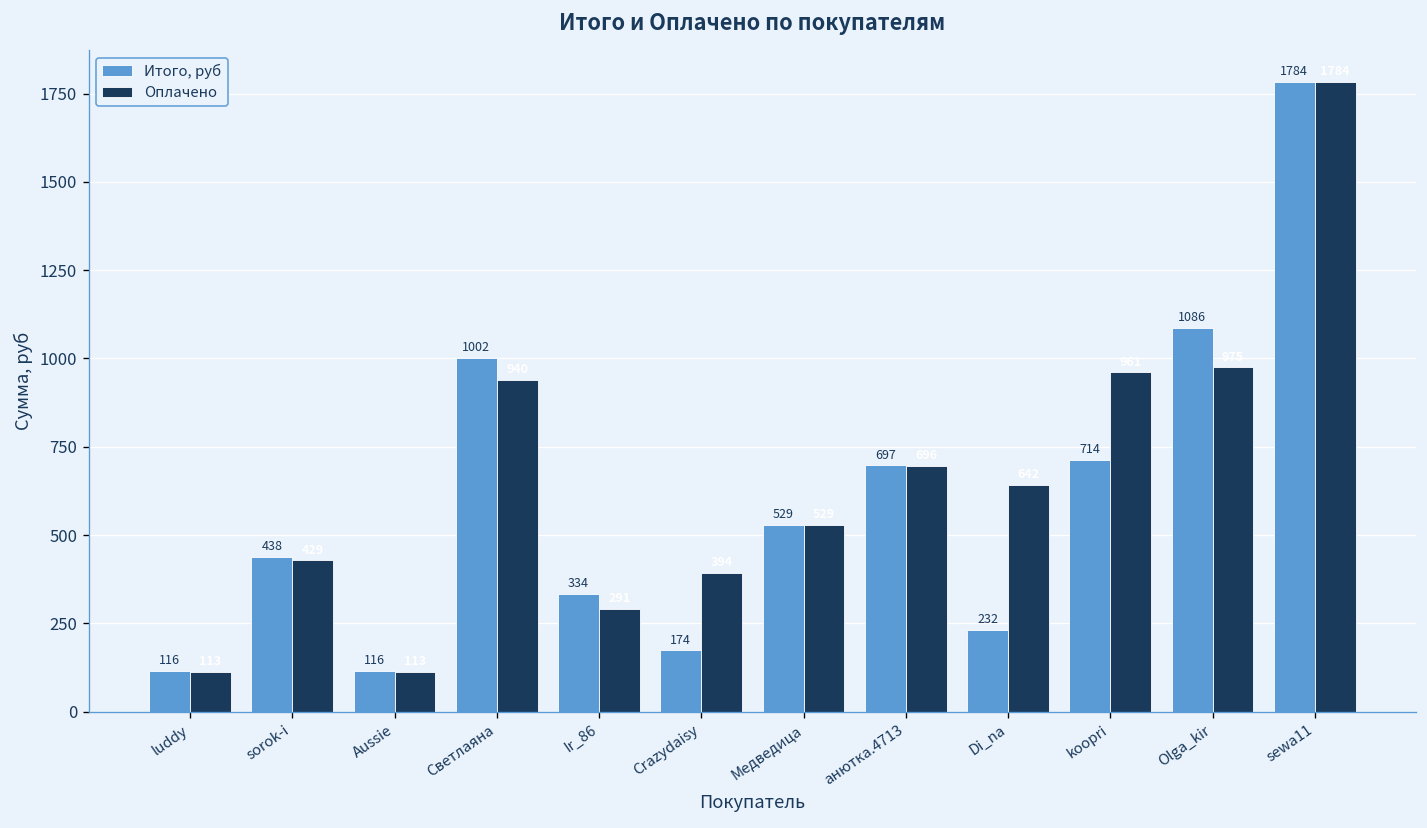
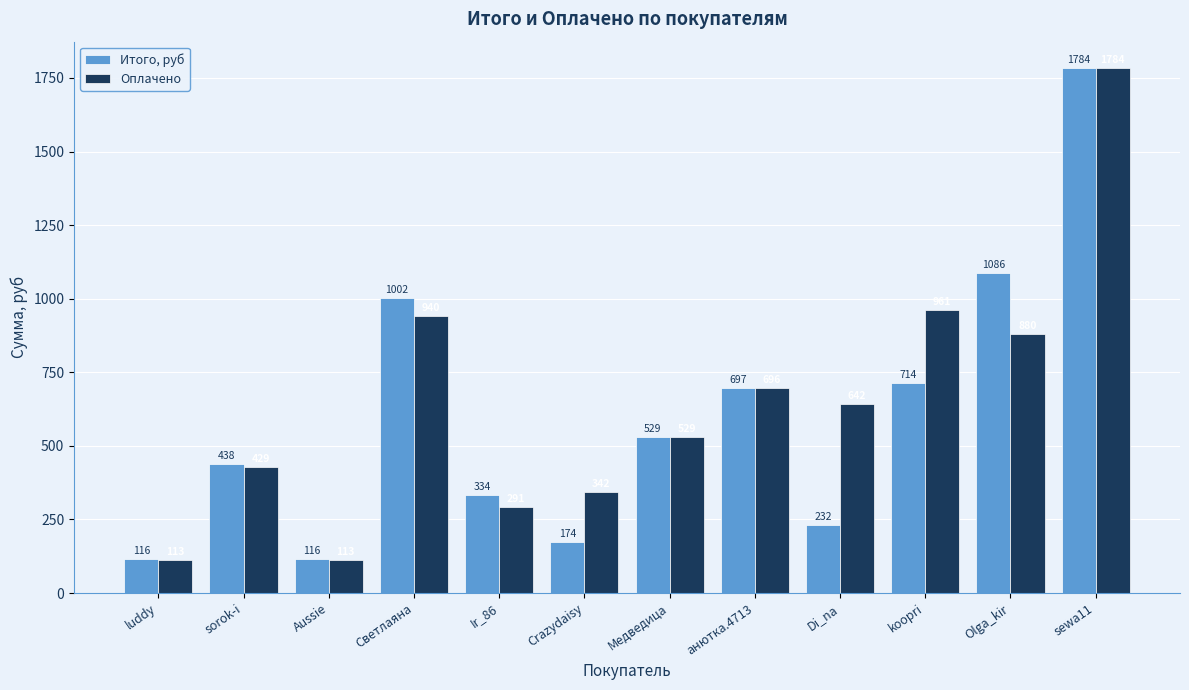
  {
    "Итого, руб": {
      "luddy": 116,
      "sorok-i": 438,
      "Aussie": 116,
      "Светлаяна": 1002,
      "Ir_86": 334,
      "Crazydaisy": 174,
      "Медведица": 529,
      "анютка.4713": 697,
      "Di_na": 232,
      "koopri": 714,
      "Olga_kir": 1086,
      "sewa11": 1784
    },
    "Оплачено": {
      "luddy": 110,
      "sorok-i": 430,
      "Aussie": 110,
      "Светлаяна": 940,
      "Ir_86": 290,
-     "Crazydaisy": 390,
+     "Crazydaisy": 340,
      "анютка.4713": 700,
      "Di_na": 640,
      "koopri": 960,
-     "Olga_kir": 980
+     "Olga_kir": 880
    }
  }
